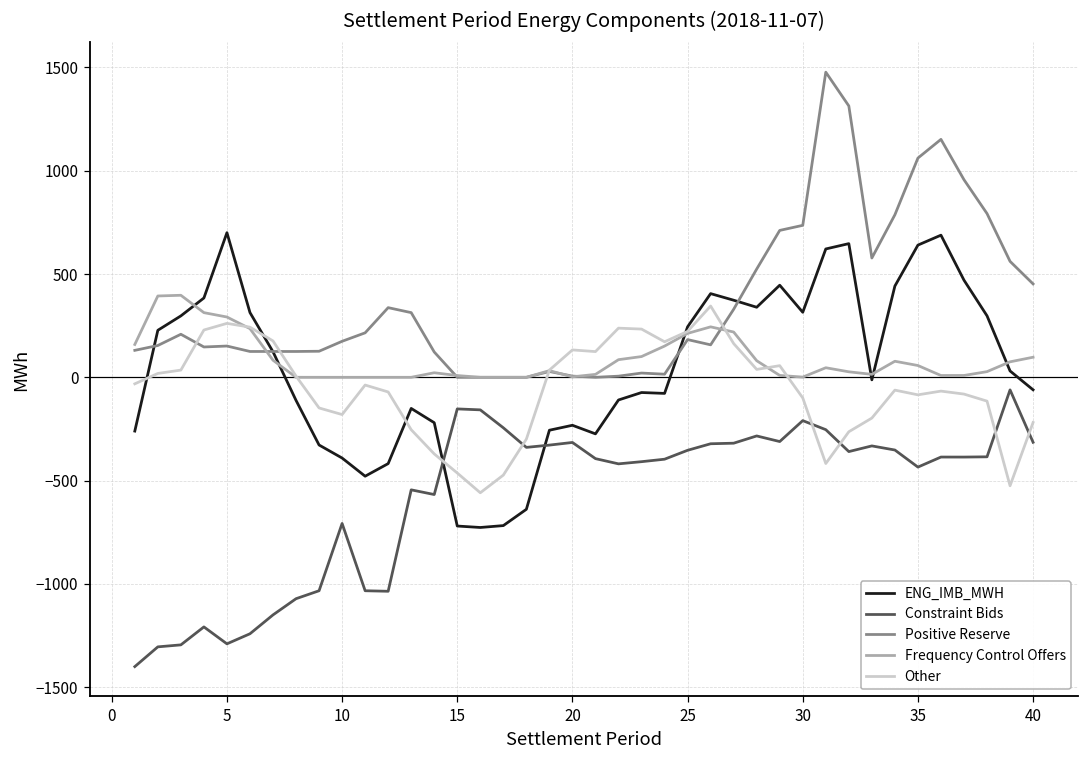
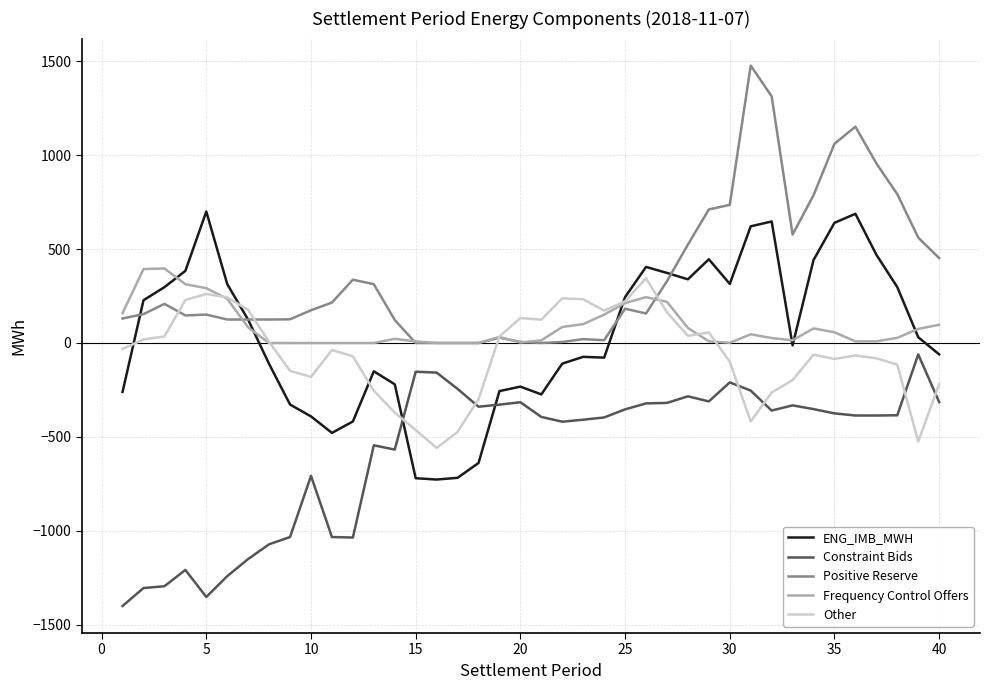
  {
    "ENG_IMB_MWH": {
      "5": 700,
      "10": -390,
      "15": -720,
      "20": -230,
      "25": 240,
      "30": 310,
      "35": 640,
      "40": -60
    },
    "Constraint Bids": {
-     "5": -1290,
+     "5": -1350,
      "10": -710,
      "15": -150,
      "20": -320,
      "25": -350,
      "30": -210,
-     "35": -430,
+     "35": -370,
      "40": -310
    }
  }
